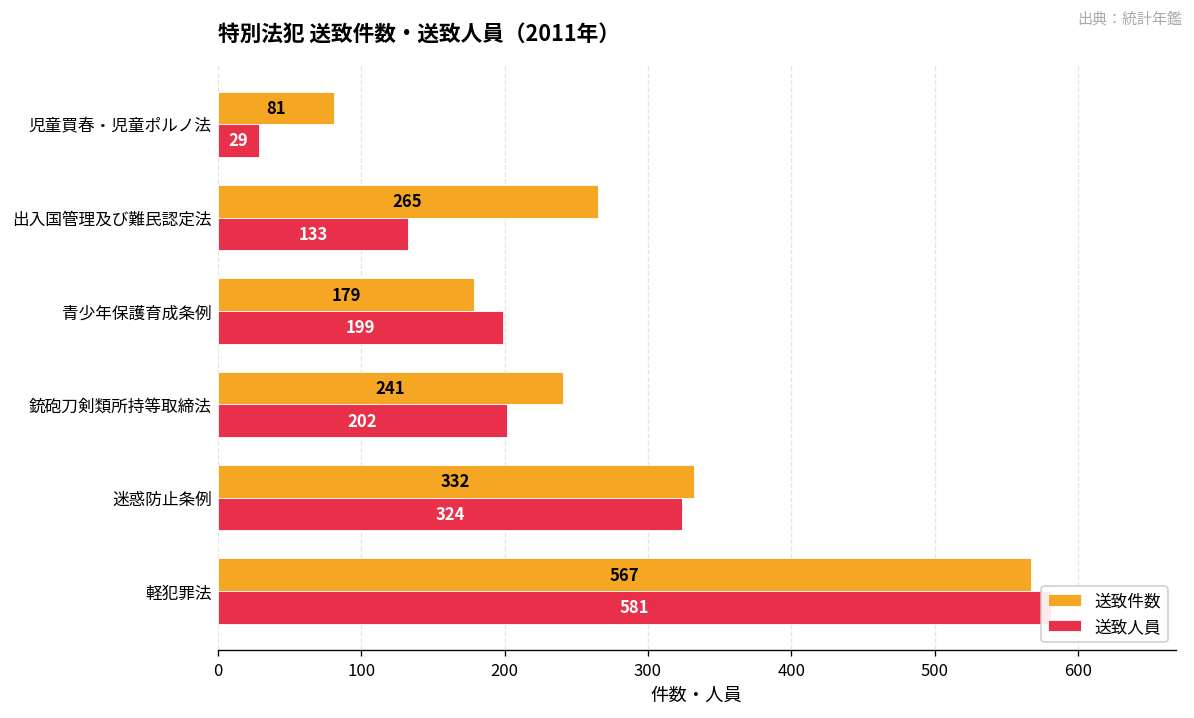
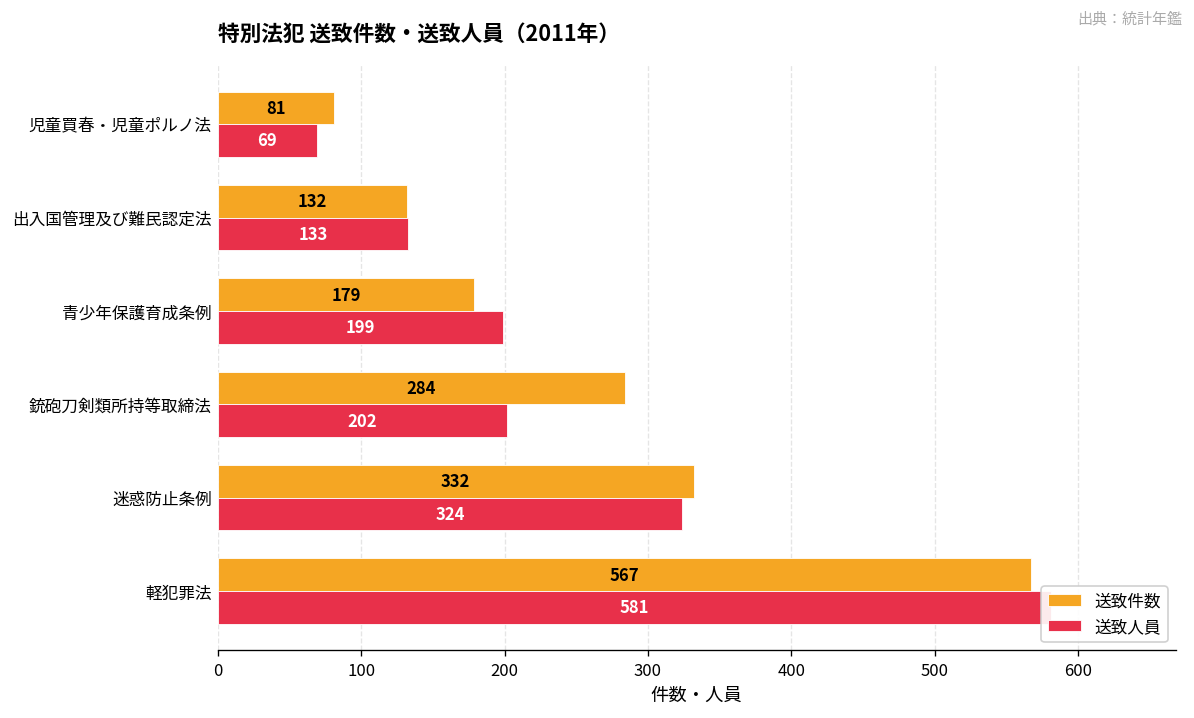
  {
    "送致件数": {
      "児童買春・児童ポルノ法": 81,
-     "出入国管理及び難民認定法": 265,
+     "出入国管理及び難民認定法": 132,
      "青少年保護育成条例": 179,
-     "銃砲刀剣類所持等取締法": 241,
+     "銃砲刀剣類所持等取締法": 284,
      "迷惑防止条例": 332,
      "軽犯罪法": 567
    },
    "送致人員": {
-     "児童買春・児童ポルノ法": 29,
+     "児童買春・児童ポルノ法": 69,
      "出入国管理及び難民認定法": 133,
      "青少年保護育成条例": 199,
      "銃砲刀剣類所持等取締法": 202,
      "迷惑防止条例": 324
    }
  }
